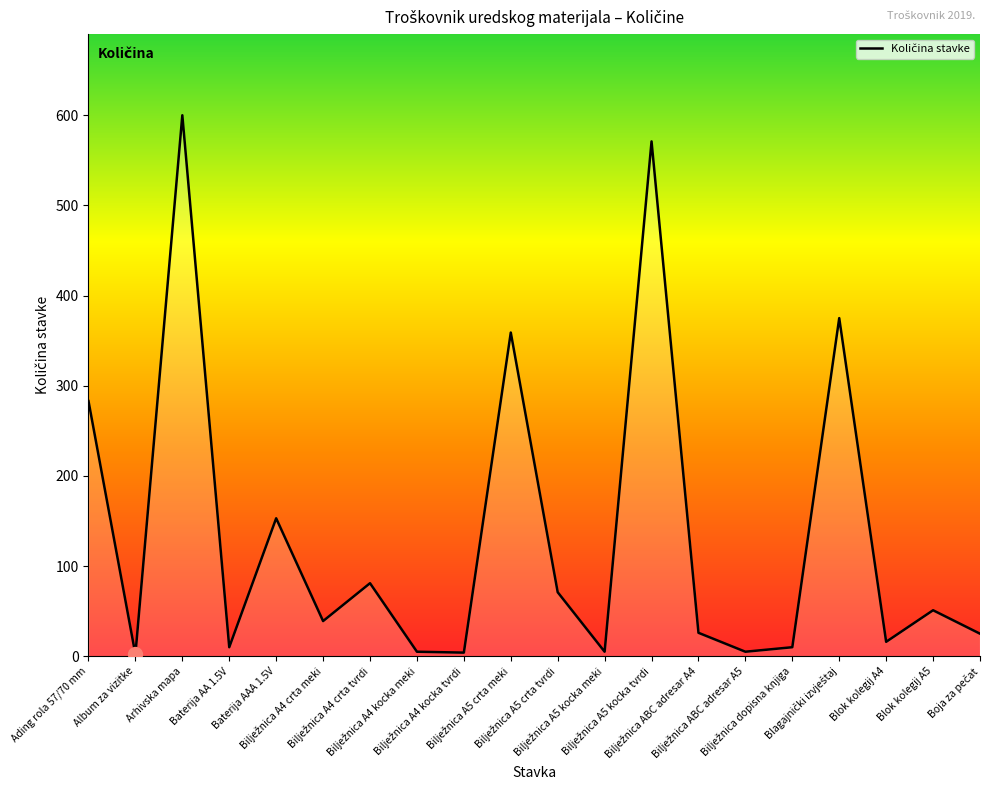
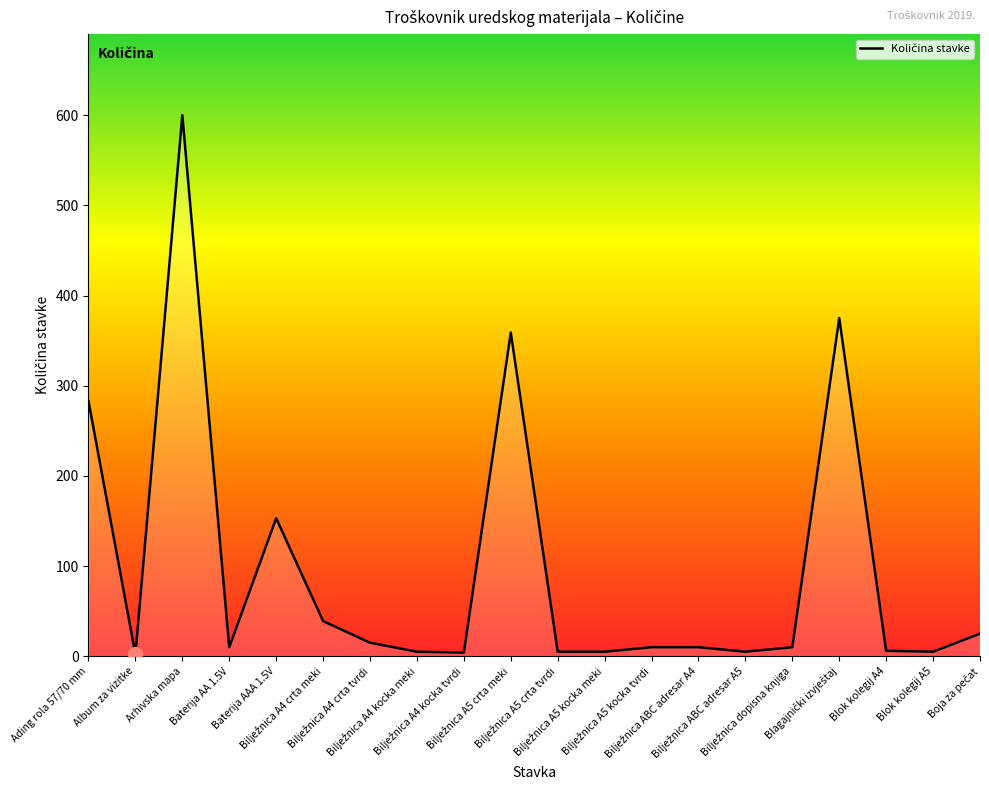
  {
    "Količina stavke": {
      "Ading rola 57/70 mm": 280,
      "Arhivska mapa": 600,
      "Baterija AA 1.5V": 10,
      "Baterija AAA 1.5V": 150,
      "Bilježnica A4 crta meki": 40,
-     "Bilježnica A4 crta tvrdi": 80,
+     "Bilježnica A4 crta tvrdi": 20,
      "Bilježnica A4 kocka meki": 10,
      "Bilježnica A4 kocka tvrdi": 0,
      "Bilježnica A5 crta meki": 360,
-     "Bilježnica A5 crta tvrdi": 70,
+     "Bilježnica A5 crta tvrdi": 10,
      "Bilježnica A5 kocka meki": 10,
-     "Bilježnica A5 kocka tvrdi": 570,
-     "Bilježnica ABC adresar A4": 30,
+     "Bilježnica A5 kocka tvrdi": 10,
+     "Bilježnica ABC adresar A4": 10,
      "Bilježnica ABC adresar A5": 10,
      "Bilježnica dopisna knjiga": 10,
      "Blagajnički izvještaj": 380,
-     "Blok kolegij A4": 20,
-     "Blok kolegij A5": 50,
+     "Blok kolegij A4": 10,
+     "Blok kolegij A5": 10,
      "Boja za pečat": 30
    }
  }
